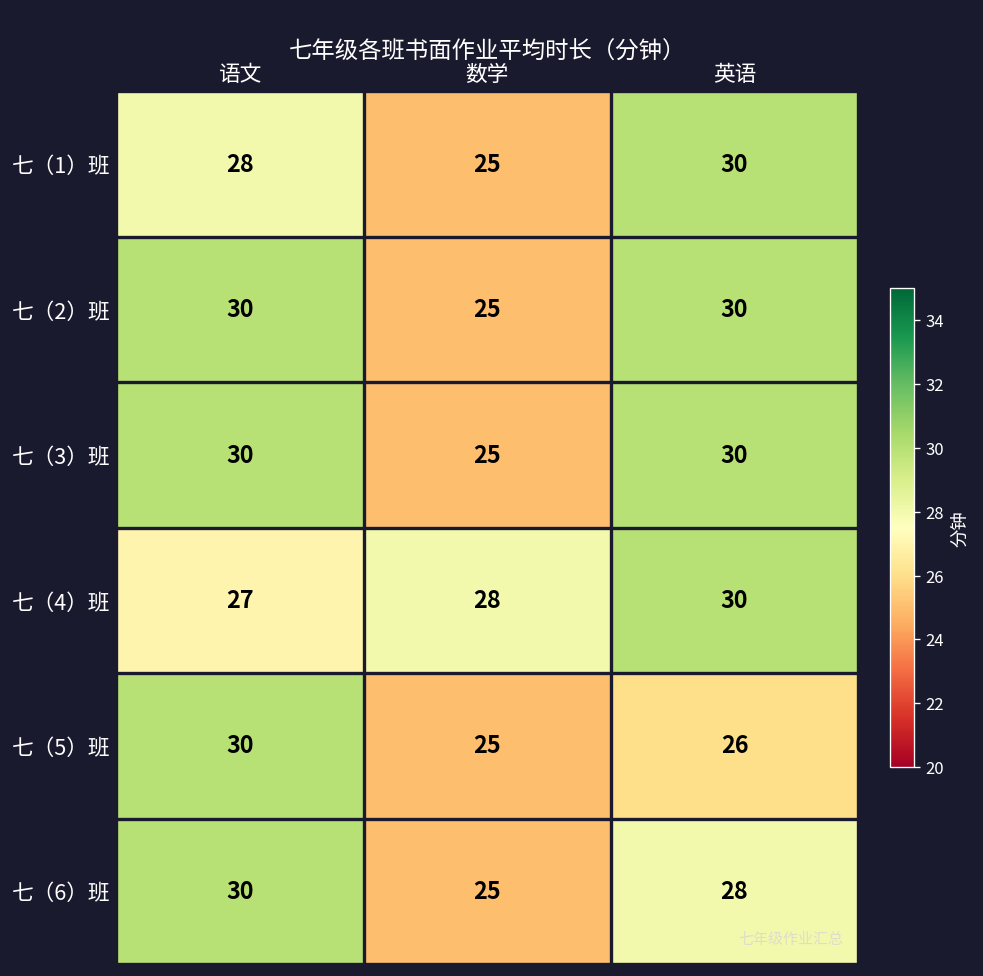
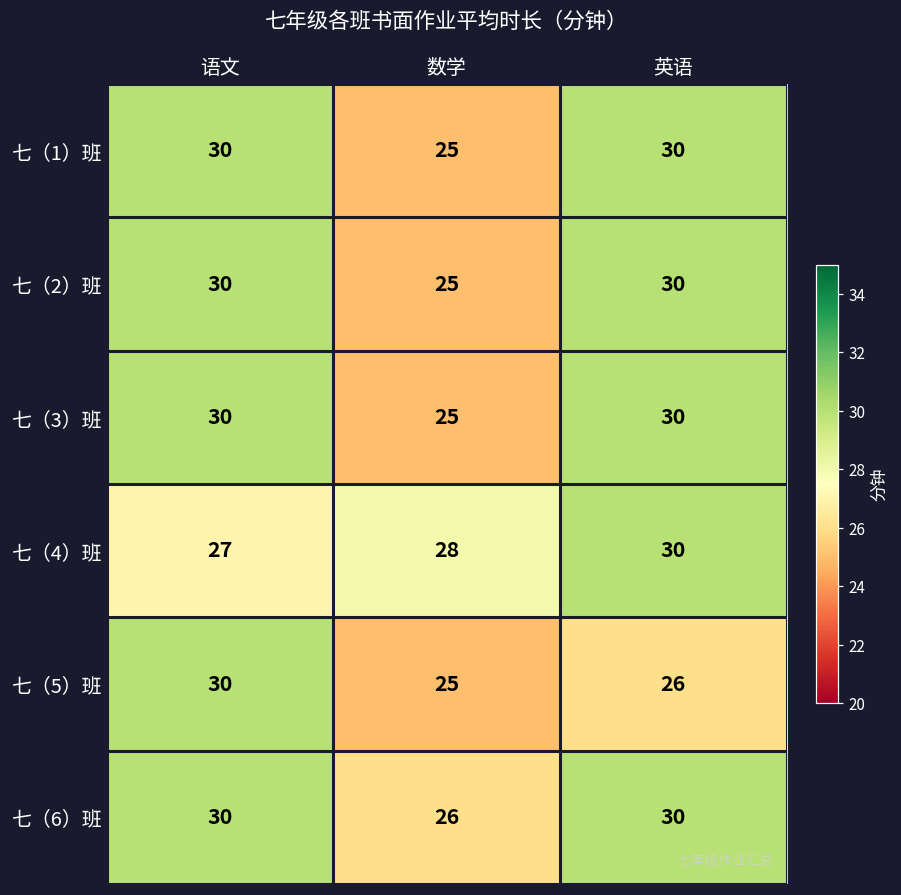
  {
    "七（1）班": {
-     "语文": 28,
+     "语文": 30,
      "数学": 25,
      "英语": 30
    },
    "七（2）班": {
      "语文": 30,
      "数学": 25,
      "英语": 30
    },
    "七（3）班": {
      "语文": 30,
      "数学": 25,
      "英语": 30
    },
    "七（4）班": {
      "语文": 27,
      "数学": 28,
      "英语": 30
    },
    "七（5）班": {
      "语文": 30,
      "数学": 25,
      "英语": 26
    },
    "七（6）班": {
      "语文": 30,
-     "数学": 25,
-     "英语": 28
+     "数学": 26,
+     "英语": 30
    }
  }
